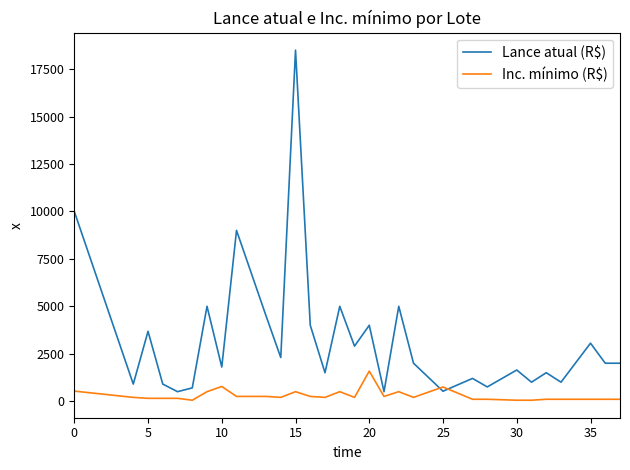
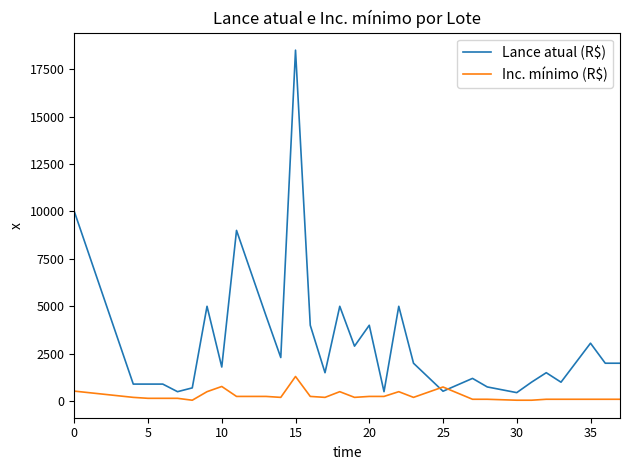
  {
    "Lance atual (R$)": {
      "0": 10000,
-     "5": 3700,
+     "5": 900,
      "10": 1800,
      "15": 18500,
      "20": 4000,
      "25": 500,
-     "30": 1600,
+     "30": 500,
      "35": 3100
    },
    "Inc. mínimo (R$)": {
      "0": 500,
      "5": 200,
      "10": 800,
-     "15": 500,
-     "20": 1600,
+     "15": 1300,
+     "20": 300,
      "25": 700,
      "30": 100,
      "35": 100
    }
  }
